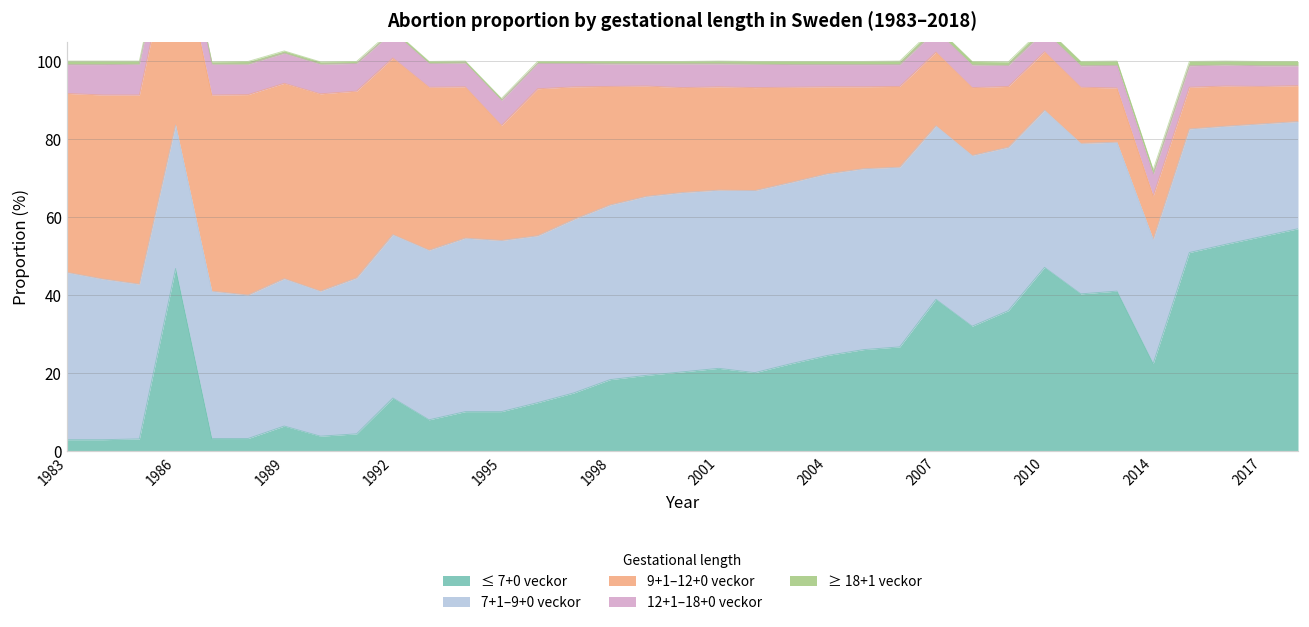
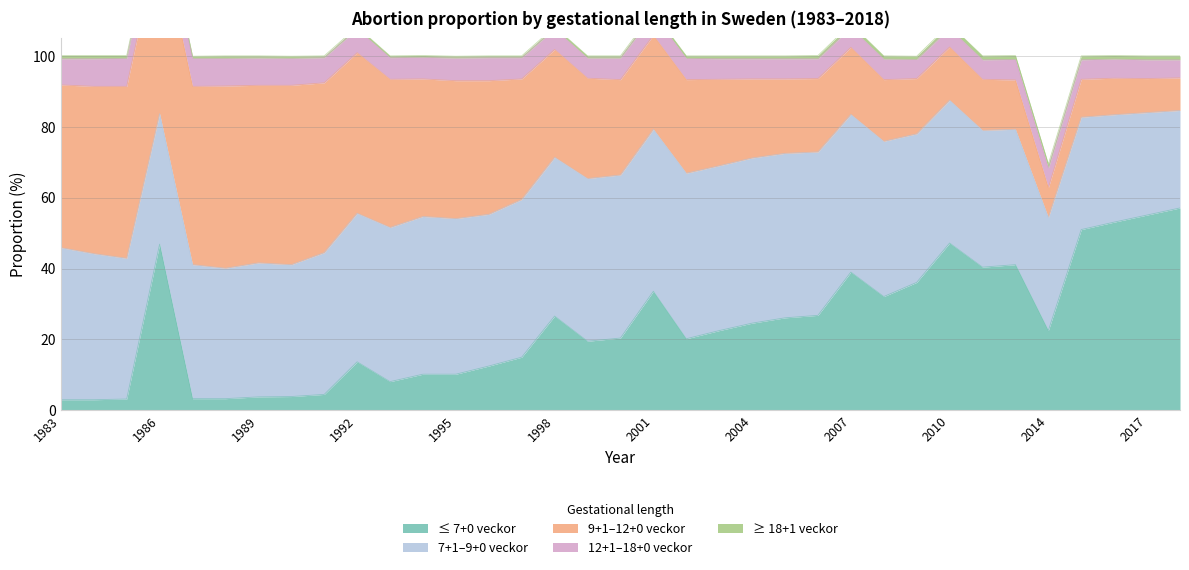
  {
    "≤ 7+0 veckor": {
      "1983": 3,
      "1986": 47,
-     "1989": 7,
+     "1989": 4,
      "1992": 14,
      "1995": 10,
-     "1998": 18,
-     "2001": 21,
+     "1998": 27,
+     "2001": 34,
      "2004": 25,
      "2007": 39,
      "2010": 47,
      "2014": 23,
      "2017": 55
    },
    "9+1–12+0 veckor": {
      "1983": 46,
      "1989": 50,
      "1992": 45,
-     "1995": 30,
+     "1995": 39,
      "1998": 30,
      "2004": 22,
      "2007": 19,
      "2010": 15,
-     "2014": 11,
+     "2014": 8,
      "2017": 10
    },
    "≥ 18+1 veckor": {
      "1983": 1,
      "2004": 1,
      "2014": 1,
      "2017": 1
    }
  }
